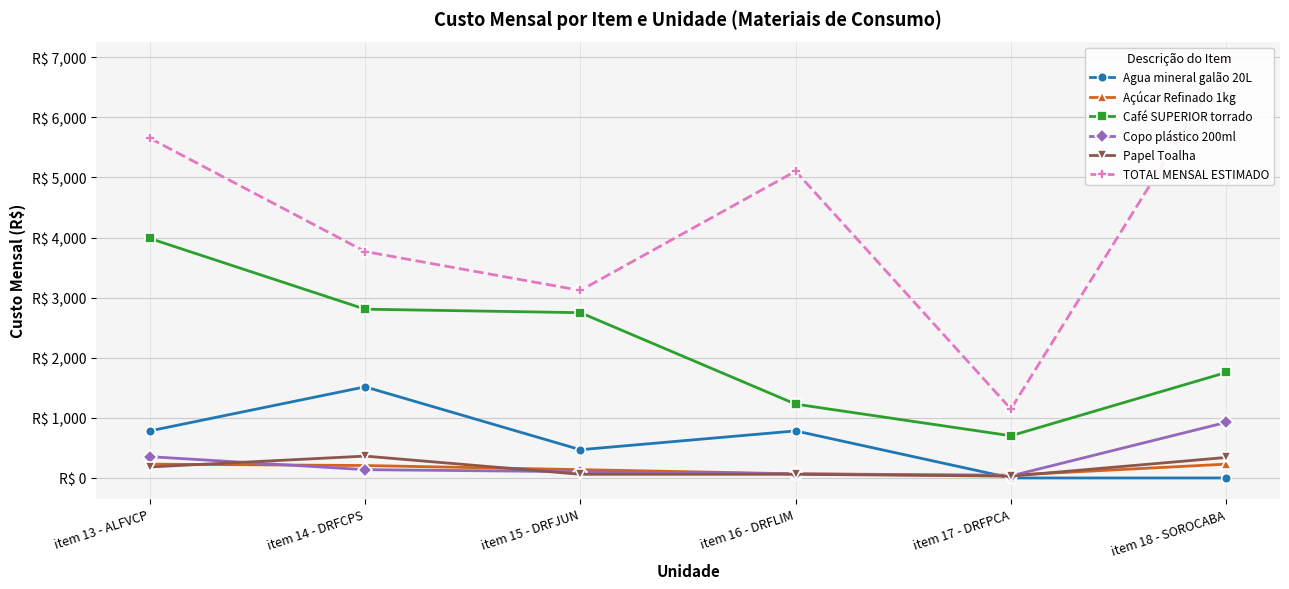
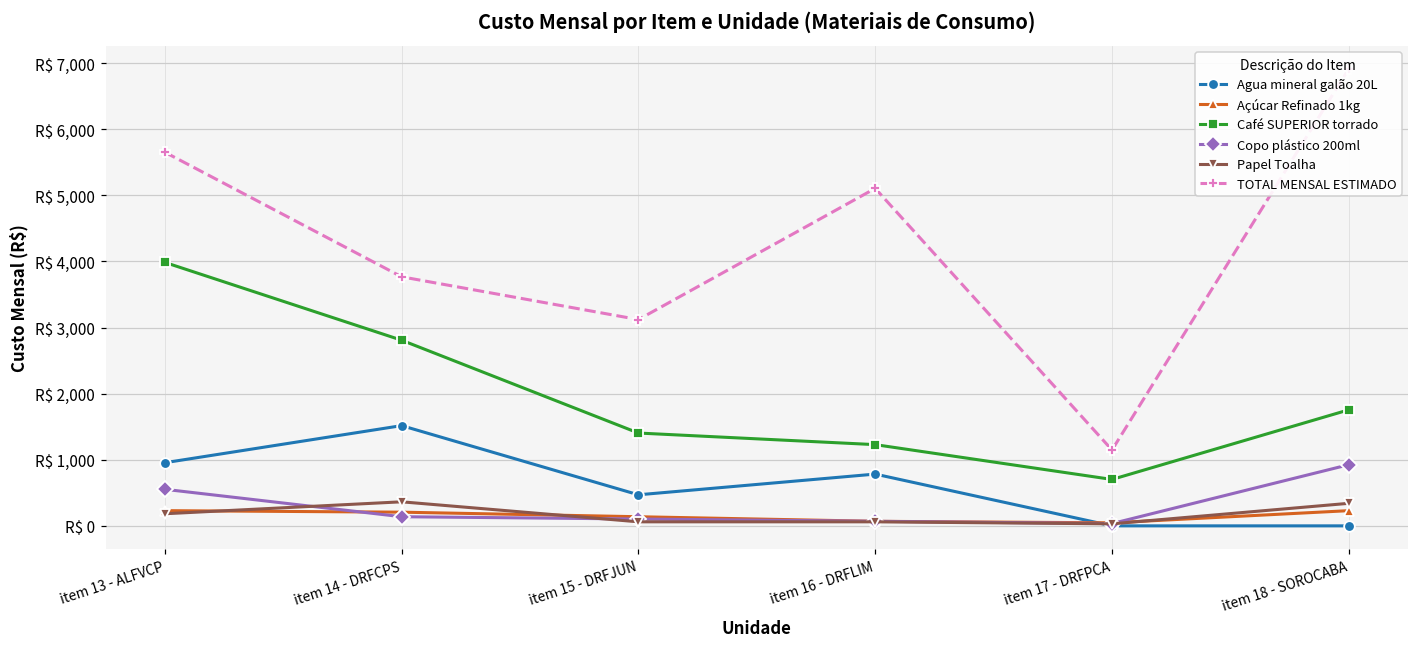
  {
    "Agua mineral galão 20L": {
-     "item 13 - ALFVCP": "R$ 800",
+     "item 13 - ALFVCP": "R$ 1,000",
      "item 14 - DRFCPS": "R$ 1,500",
      "item 15 - DRFJUN": "R$ 500",
      "item 16 - DRFLIM": "R$ 800",
      "item 18 - SOROCABA": "R$ 0"
    },
    "Açúcar Refinado 1kg": {
      "item 13 - ALFVCP": "R$ 200",
      "item 14 - DRFCPS": "R$ 200",
      "item 18 - SOROCABA": "R$ 200"
    },
    "Café SUPERIOR torrado": {
      "item 13 - ALFVCP": "R$ 4,000",
      "item 14 - DRFCPS": "R$ 2,800",
-     "item 15 - DRFJUN": "R$ 2,800",
+     "item 15 - DRFJUN": "R$ 1,400",
      "item 16 - DRFLIM": "R$ 1,200",
      "item 17 - DRFPCA": "R$ 700",
      "item 18 - SOROCABA": "R$ 1,800"
    },
    "Copo plástico 200ml": {
-     "item 13 - ALFVCP": "R$ 400",
+     "item 13 - ALFVCP": "R$ 600",
      "item 14 - DRFCPS": "R$ 100",
      "item 18 - SOROCABA": "R$ 900"
    },
    "Papel Toalha": {
      "item 13 - ALFVCP": "R$ 200",
      "item 14 - DRFCPS": "R$ 400",
      "item 15 - DRFJUN": "R$ 100",
      "item 18 - SOROCABA": "R$ 300"
    },
    "TOTAL MENSAL ESTIMADO": {
      "item 13 - ALFVCP": "R$ 5,700",
      "item 14 - DRFCPS": "R$ 3,800",
      "item 15 - DRFJUN": "R$ 3,100",
      "item 16 - DRFLIM": "R$ 5,100",
      "item 17 - DRFPCA": "R$ 1,100"
    }
  }
